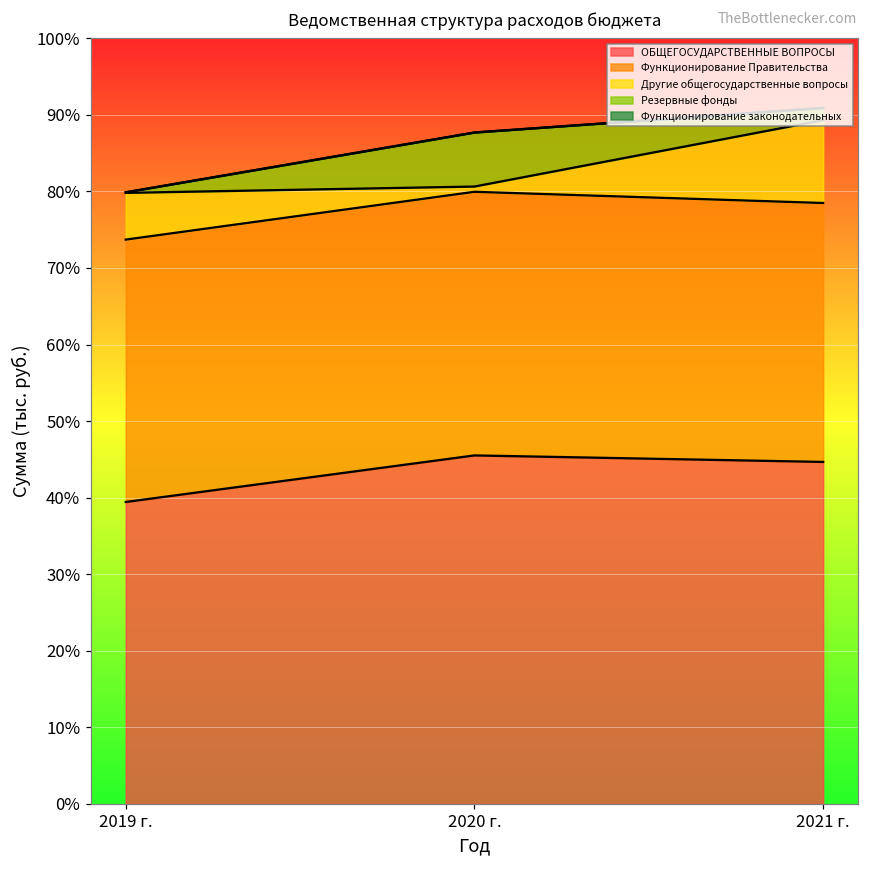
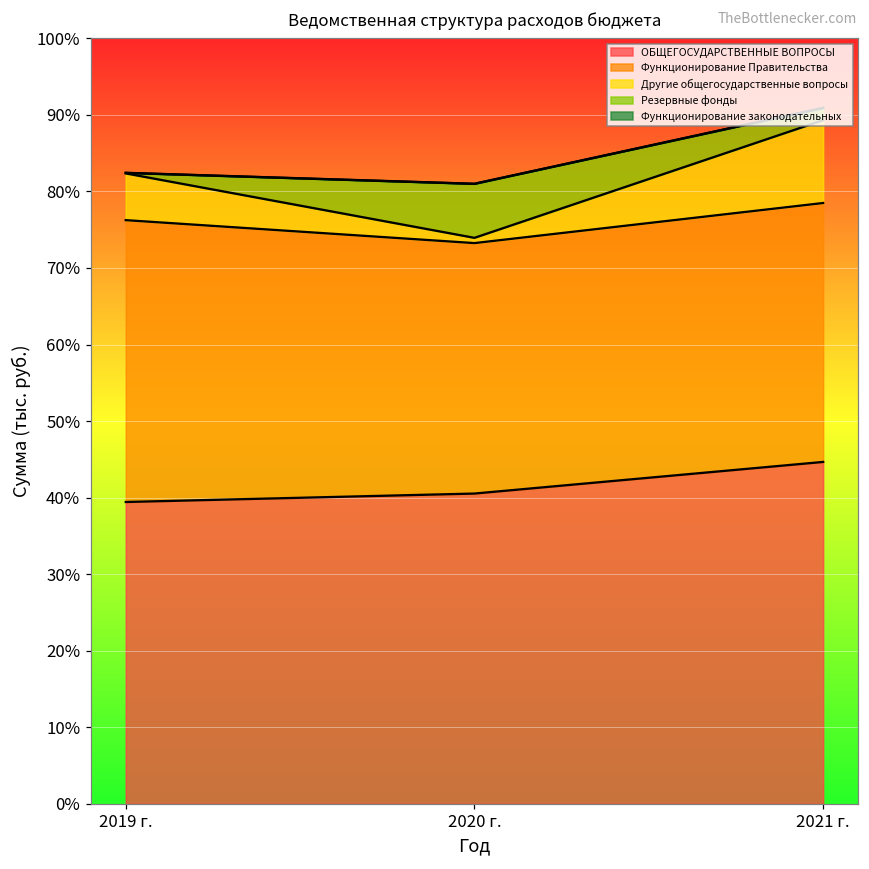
  {
    "ОБЩЕГОСУДАРСТВЕННЫЕ ВОПРОСЫ": {
      "2019 г.": "39%",
-     "2020 г.": "46%",
+     "2020 г.": "41%",
      "2021 г.": "45%"
    },
    "Функционирование Правительства": {
-     "2019 г.": "34%",
-     "2020 г.": "34%",
+     "2019 г.": "37%",
+     "2020 г.": "33%",
      "2021 г.": "34%"
    },
    "Другие общегосударственные вопросы": {
      "2020 г.": "1%"
    },
    "Функционирование законодательных": {
      "2020 г.": "7%"
    }
  }
